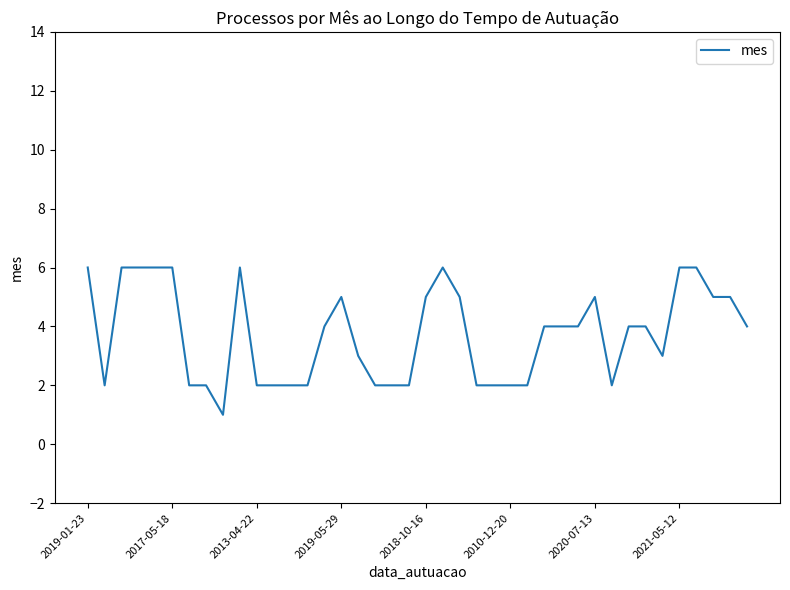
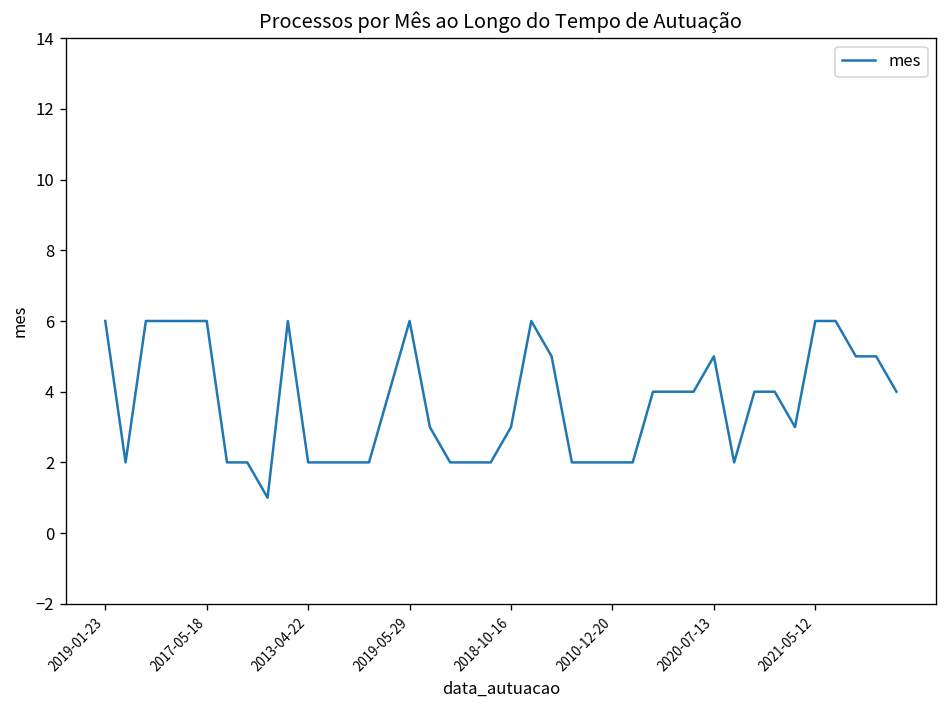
  {
    "2017-05-18": 6,
    "2013-04-22": 2,
-   "2019-05-29": 5,
-   "2018-10-16": 5,
+   "2019-05-29": 6,
+   "2018-10-16": 3,
    "2010-12-20": 2,
    "2020-07-13": 5
  }
